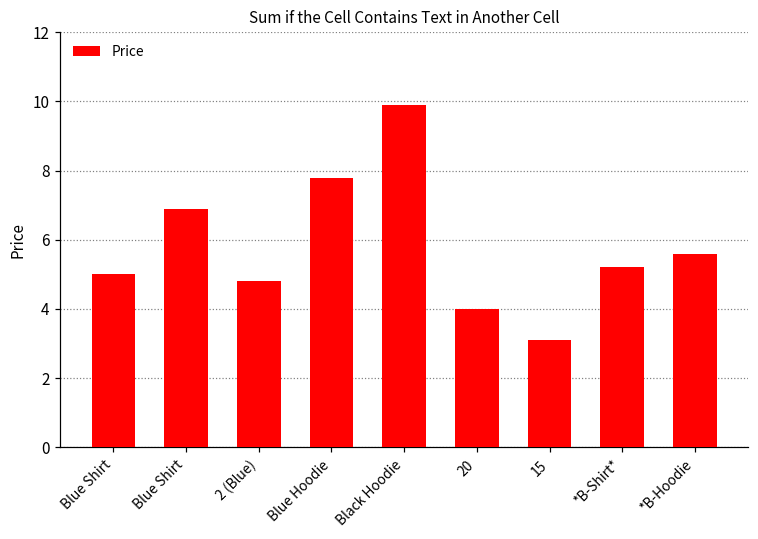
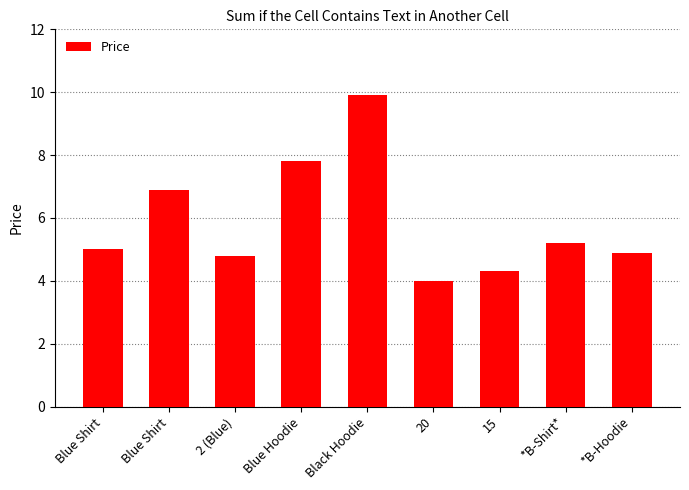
  {
    "2 (Blue)": 4.8,
    "Blue Hoodie": 7.8,
    "Black Hoodie": 9.9,
    "20": 4.0,
-   "15": 3.1,
+   "15": 4.3,
    "*B-Shirt*": 5.2,
-   "*B-Hoodie": 5.6
+   "*B-Hoodie": 4.9
  }
